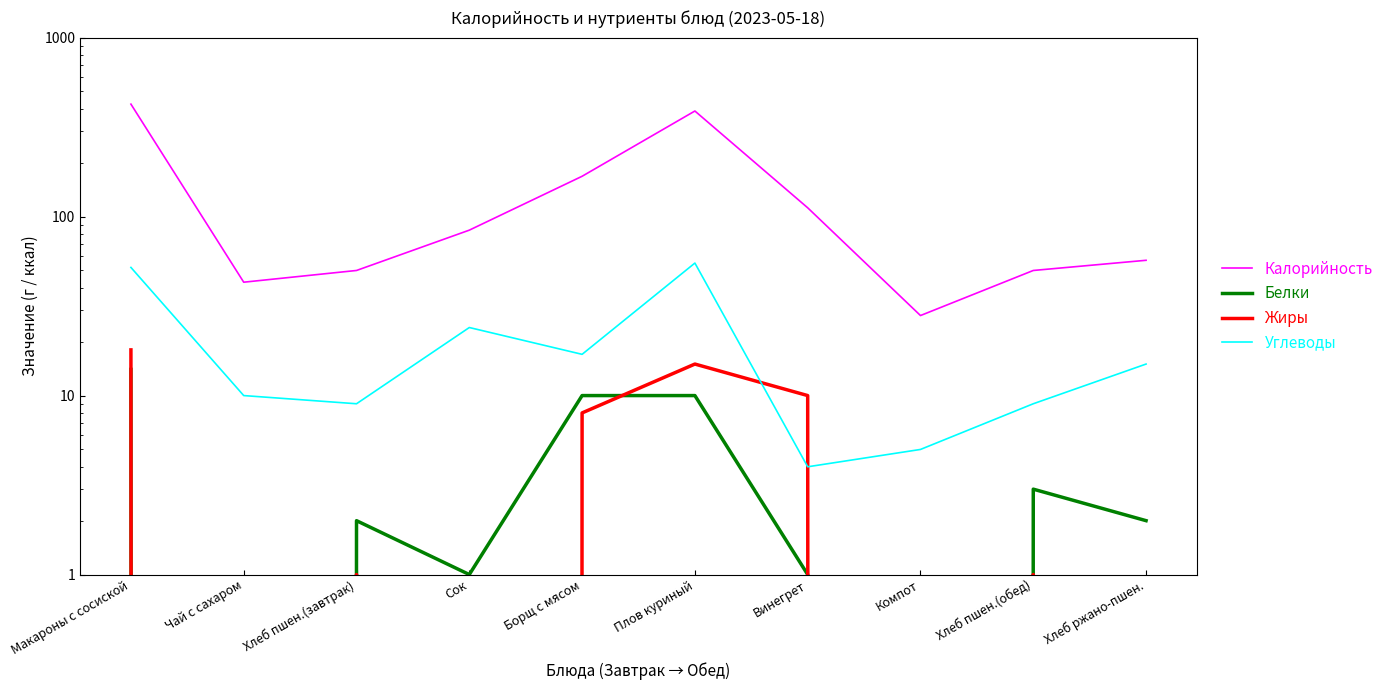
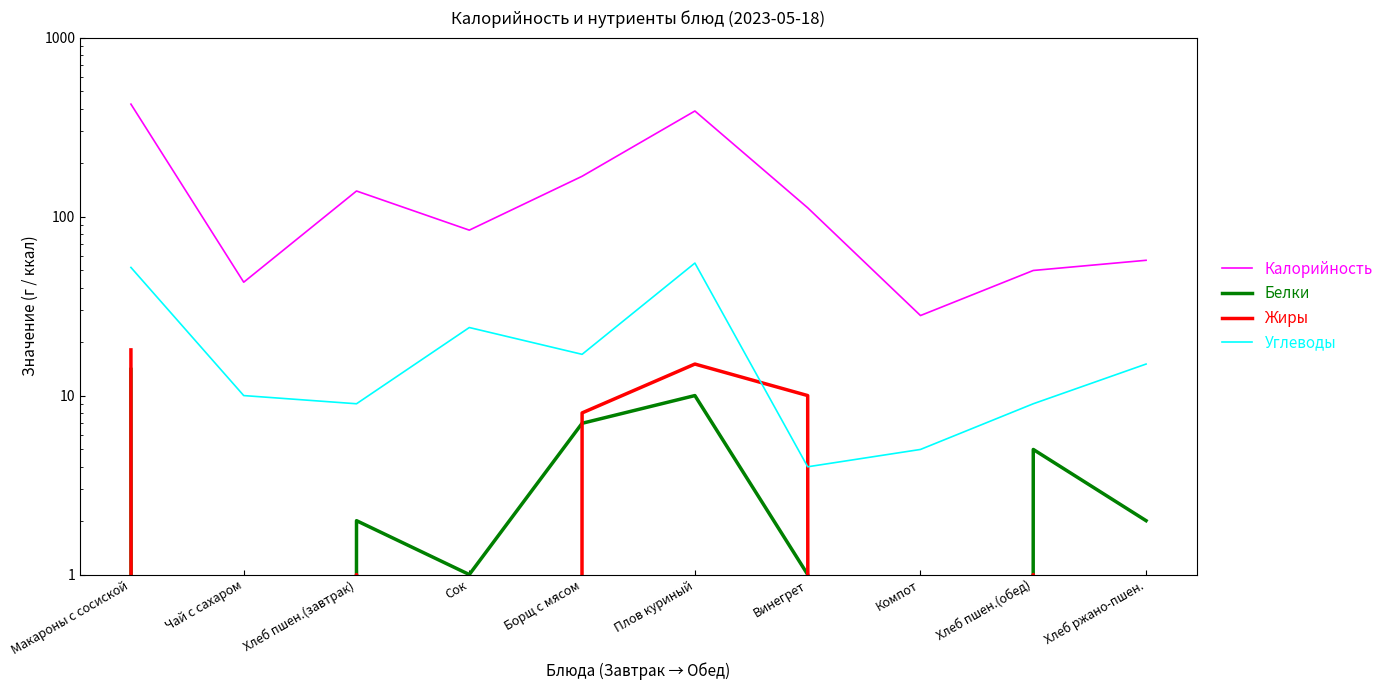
  {
    "Калорийность": {
      "Макароны с сосиской": 430,
      "Чай с сахаром": 43,
-     "Хлеб пшен.(завтрак)": 50,
+     "Хлеб пшен.(завтрак)": 140,
      "Сок": 80,
      "Борщ с мясом": 170,
      "Плов куриный": 390,
      "Винегрет": 110,
      "Компот": 28,
      "Хлеб пшен.(обед)": 50,
      "Хлеб ржано-пшен.": 57
    },
    "Белки": {
      "Макароны с сосиской": 14,
      "Хлеб пшен.(завтрак)": 2,
      "Сок": 1,
-     "Борщ с мясом": 10,
+     "Борщ с мясом": 7,
      "Плов куриный": 10,
      "Винегрет": 1,
-     "Хлеб пшен.(обед)": 3,
+     "Хлеб пшен.(обед)": 5,
      "Хлеб ржано-пшен.": 2
    },
    "Жиры": {
      "Макароны с сосиской": 18,
      "Хлеб пшен.(завтрак)": 1,
      "Борщ с мясом": 8,
      "Плов куриный": 15,
      "Винегрет": 10,
      "Хлеб пшен.(обед)": 1
    },
    "Углеводы": {
      "Макароны с сосиской": 52,
      "Чай с сахаром": 10,
      "Хлеб пшен.(завтрак)": 9,
      "Сок": 24,
      "Борщ с мясом": 17,
      "Плов куриный": 55,
      "Винегрет": 4,
      "Компот": 5,
      "Хлеб пшен.(обед)": 9,
      "Хлеб ржано-пшен.": 15
    }
  }
